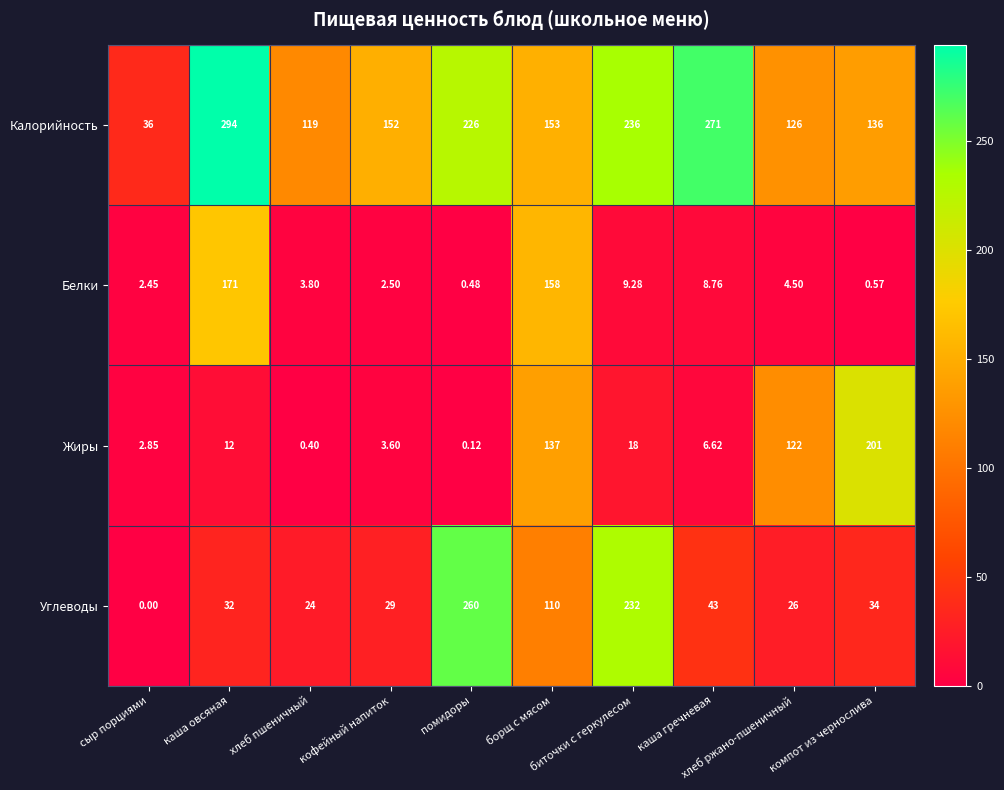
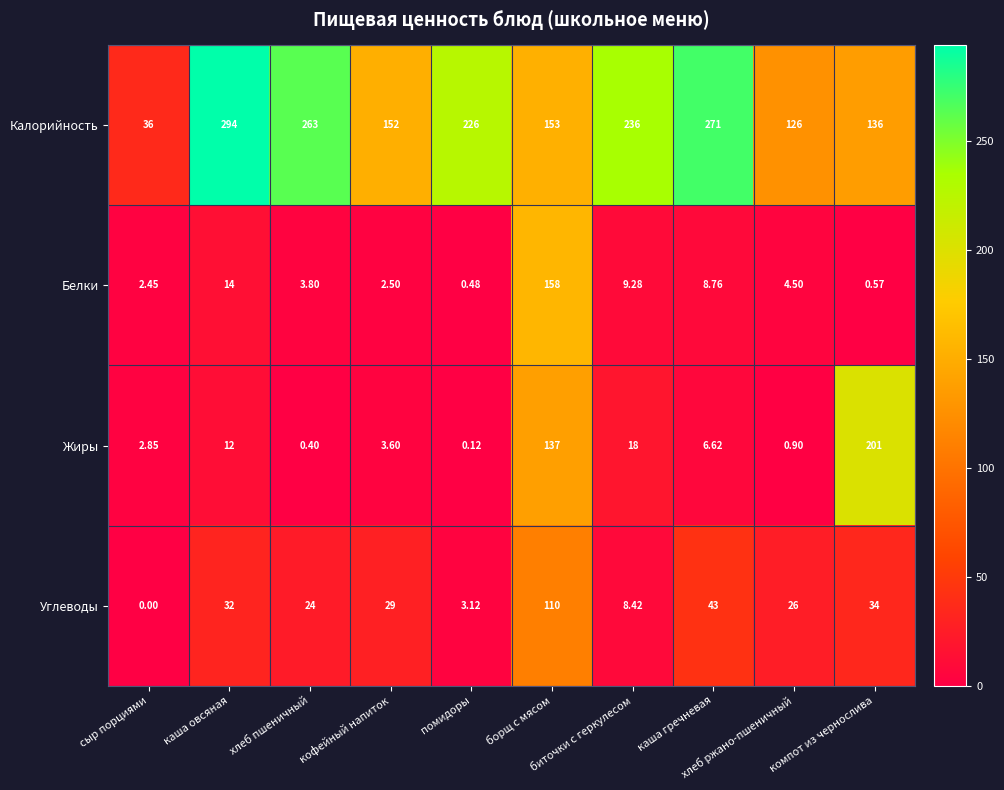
  {
    "Калорийность": {
      "сыр порциями": 36,
      "каша овсяная": 294,
-     "хлеб пшеничный": 119,
+     "хлеб пшеничный": 263,
      "кофейный напиток": 152,
      "помидоры": 226,
      "борщ с мясом": 153,
      "биточки с геркулесом": 236,
      "каша гречневая": 271,
      "хлеб ржано-пшеничный": 126,
      "компот из чернослива": 136
    },
    "Белки": {
      "сыр порциями": 2.45,
-     "каша овсяная": 171,
+     "каша овсяная": 14,
      "хлеб пшеничный": 3.80,
      "кофейный напиток": 2.50,
      "помидоры": 0.48,
      "борщ с мясом": 158,
      "биточки с геркулесом": 9.28,
      "каша гречневая": 8.76,
      "хлеб ржано-пшеничный": 4.50,
      "компот из чернослива": 0.57
    },
    "Жиры": {
      "сыр порциями": 2.85,
      "каша овсяная": 12,
      "хлеб пшеничный": 0.40,
      "кофейный напиток": 3.60,
      "помидоры": 0.12,
      "борщ с мясом": 137,
      "биточки с геркулесом": 18,
      "каша гречневая": 6.62,
-     "хлеб ржано-пшеничный": 122,
+     "хлеб ржано-пшеничный": 0.90,
      "компот из чернослива": 201
    },
    "Углеводы": {
      "сыр порциями": 0.00,
      "каша овсяная": 32,
      "хлеб пшеничный": 24,
      "кофейный напиток": 29,
-     "помидоры": 260,
+     "помидоры": 3.12,
      "борщ с мясом": 110,
-     "биточки с геркулесом": 232,
+     "биточки с геркулесом": 8.42,
      "каша гречневая": 43,
      "хлеб ржано-пшеничный": 26,
      "компот из чернослива": 34
    }
  }
